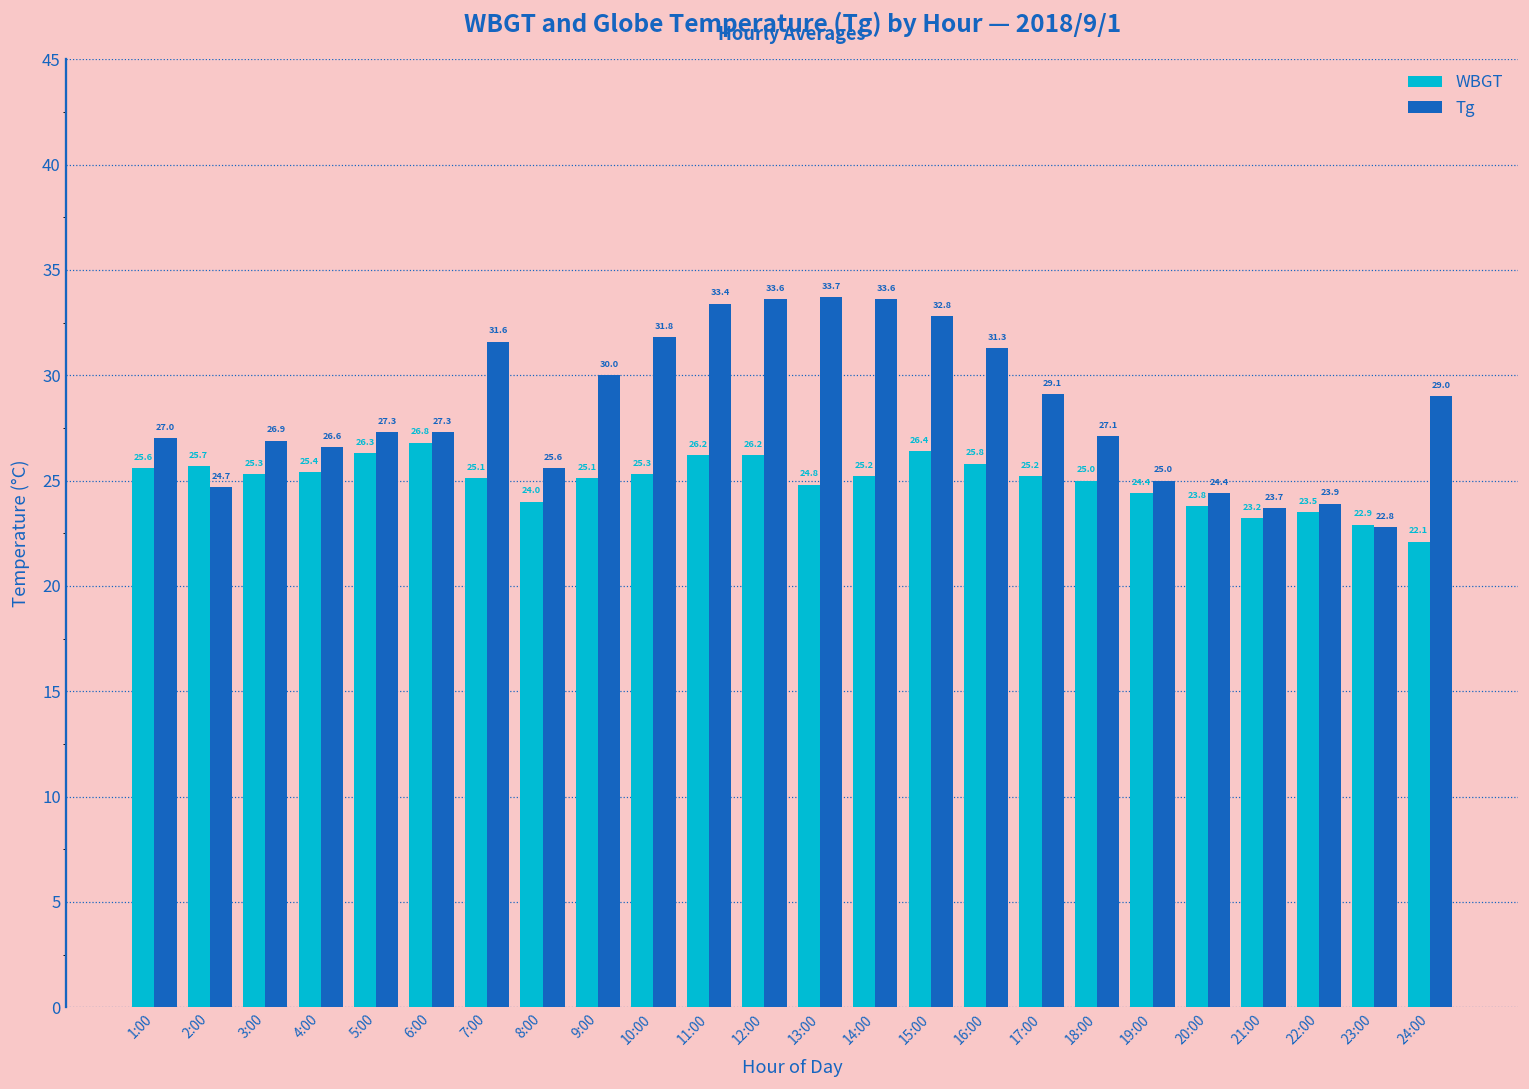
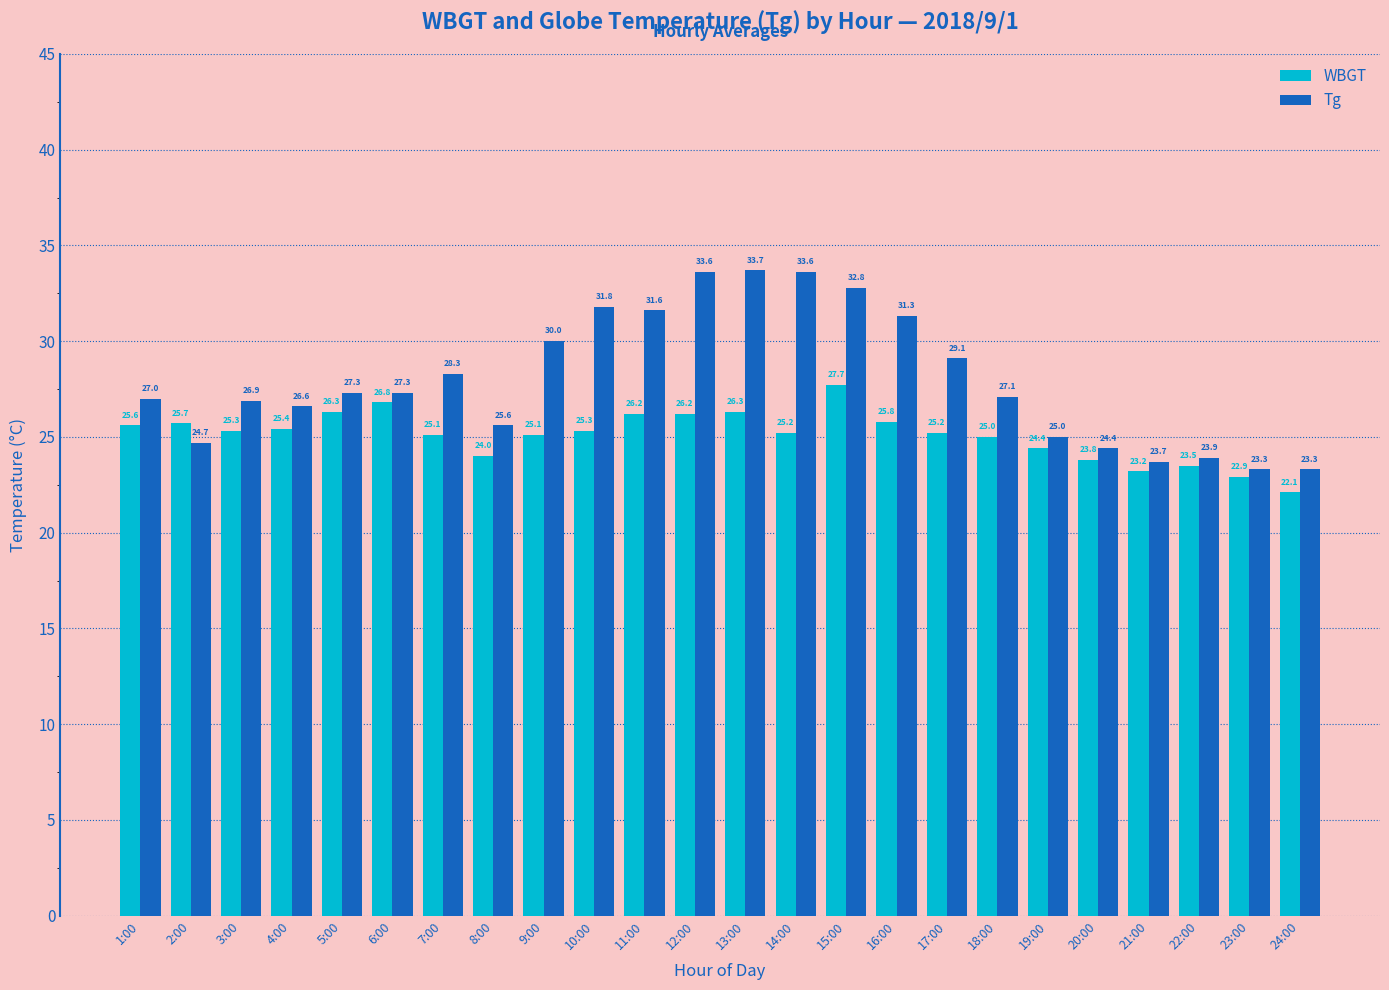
  {
    "WBGT": {
      "1:00": 25.6,
      "2:00": 25.7,
      "3:00": 25.3,
      "4:00": 25.4,
      "5:00": 26.3,
      "6:00": 26.8,
      "7:00": 25.1,
      "8:00": 24.0,
      "9:00": 25.1,
      "10:00": 25.3,
      "11:00": 26.2,
      "12:00": 26.2,
-     "13:00": 24.8,
+     "13:00": 26.3,
      "14:00": 25.2,
-     "15:00": 26.4,
+     "15:00": 27.7,
      "16:00": 25.8,
      "17:00": 25.2,
      "18:00": 25.0,
      "19:00": 24.4,
      "20:00": 23.8,
      "21:00": 23.2,
      "22:00": 23.5,
      "23:00": 22.9,
      "24:00": 22.1
    },
    "Tg": {
      "1:00": 27.0,
      "2:00": 24.7,
      "3:00": 26.9,
      "4:00": 26.6,
      "5:00": 27.3,
      "6:00": 27.3,
-     "7:00": 31.6,
+     "7:00": 28.3,
      "8:00": 25.6,
      "9:00": 30.0,
      "10:00": 31.8,
-     "11:00": 33.4,
+     "11:00": 31.6,
      "12:00": 33.6,
      "13:00": 33.7,
      "14:00": 33.6,
      "15:00": 32.8,
      "16:00": 31.3,
      "17:00": 29.1,
      "18:00": 27.1,
      "19:00": 25.0,
      "20:00": 24.4,
      "21:00": 23.7,
      "22:00": 23.9,
-     "23:00": 22.8,
-     "24:00": 29.0
+     "23:00": 23.3,
+     "24:00": 23.3
    }
  }
